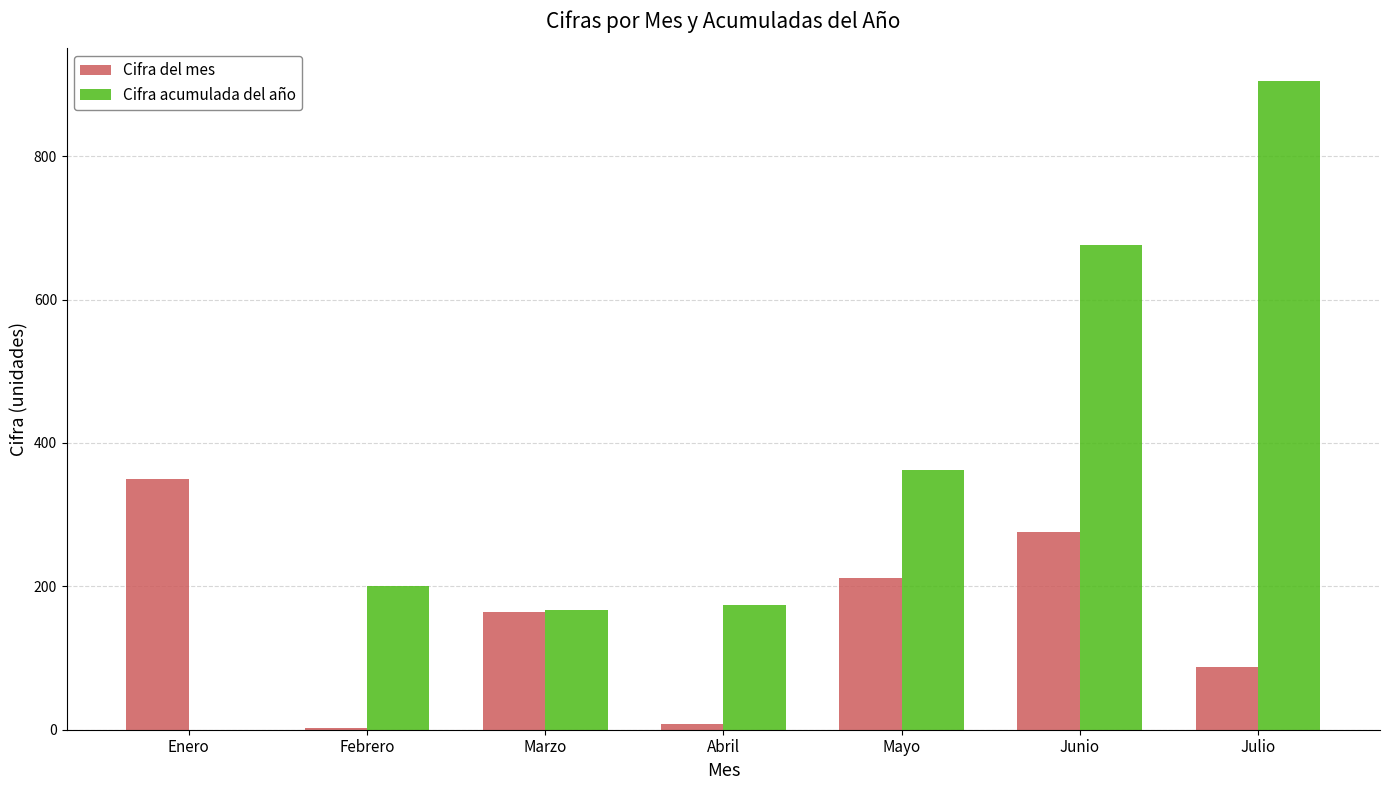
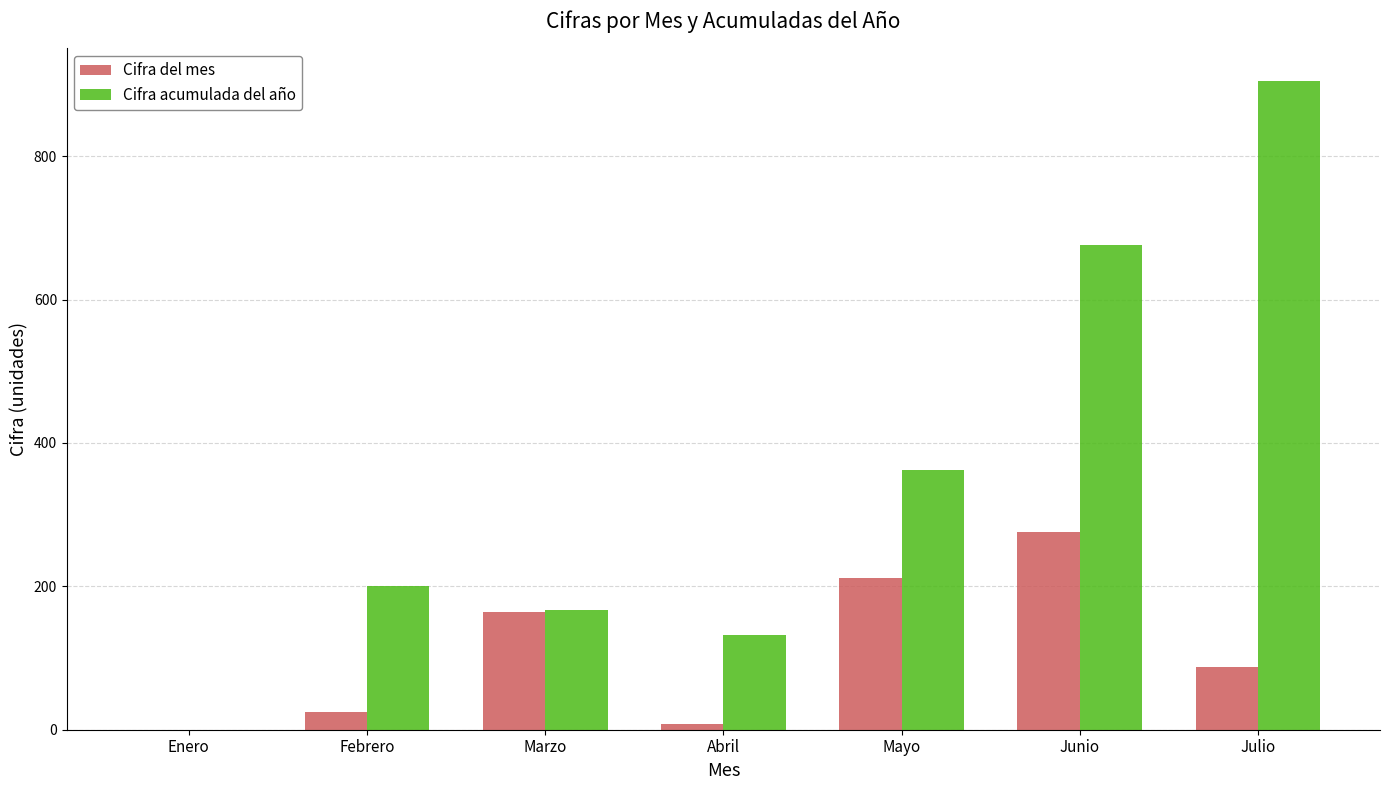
  {
    "Cifra del mes": {
-     "Enero": 350,
-     "Febrero": 0,
+     "Enero": 0,
+     "Febrero": 20,
      "Marzo": 160,
      "Abril": 10,
      "Mayo": 210,
      "Junio": 280,
      "Julio": 90
    },
    "Cifra acumulada del año": {
      "Enero": 0,
      "Febrero": 200,
      "Marzo": 170,
-     "Abril": 170,
+     "Abril": 130,
      "Mayo": 360,
      "Junio": 680,
      "Julio": 910
    }
  }
